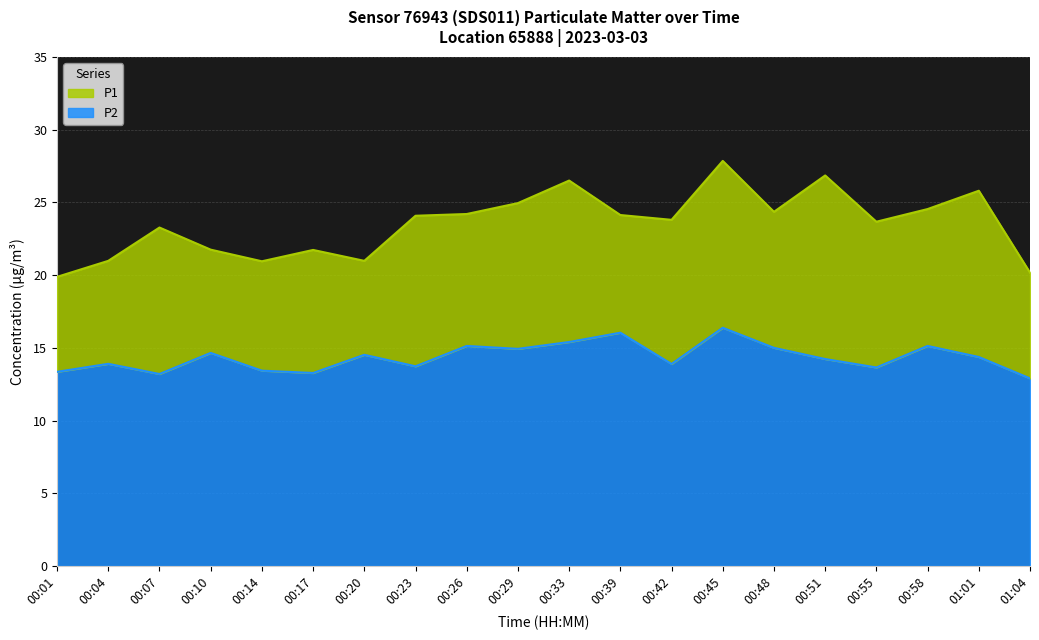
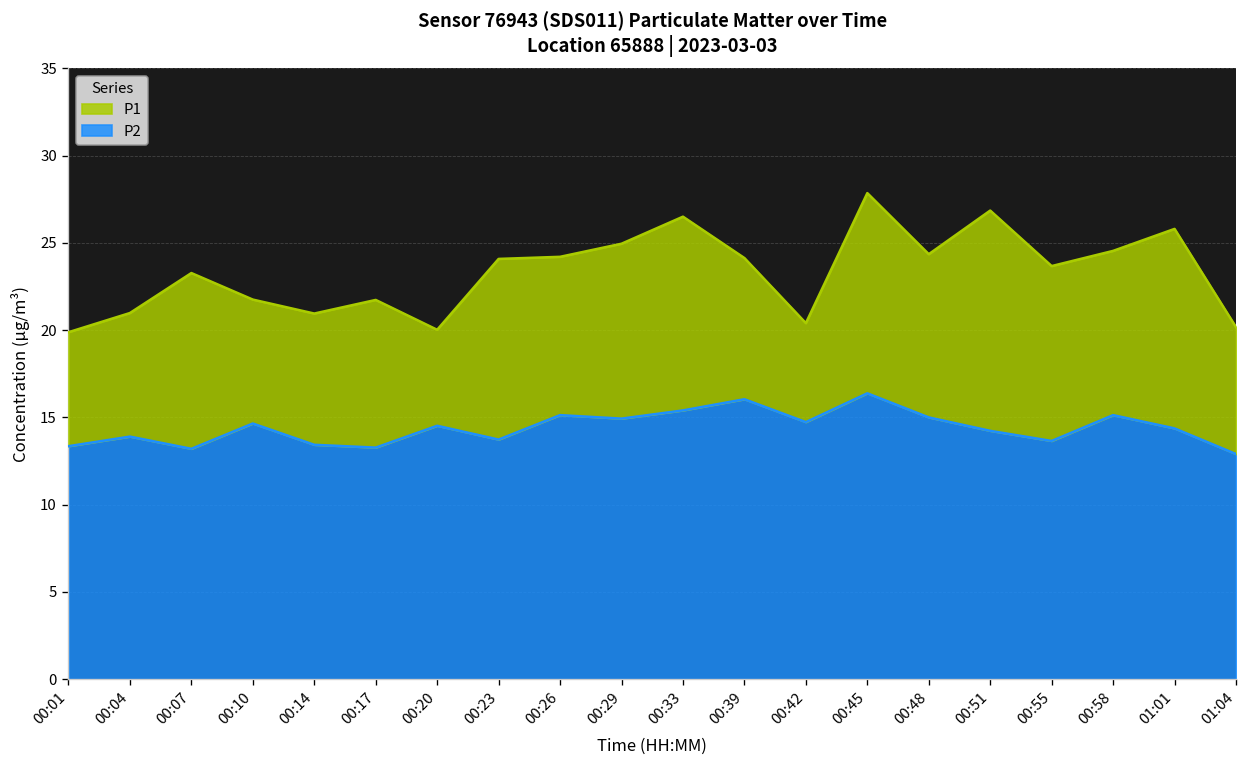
  {
    "P1": {
      "00:01": 19.9,
      "00:04": 21.0,
      "00:07": 23.3,
      "00:10": 21.8,
      "00:14": 21.0,
      "00:17": 21.7,
-     "00:20": 21.0,
+     "00:20": 20.0,
      "00:23": 24.1,
      "00:26": 24.2,
      "00:29": 25.0,
      "00:33": 26.5,
      "00:39": 24.1,
-     "00:42": 23.8,
+     "00:42": 20.4,
      "00:45": 27.9,
      "00:48": 24.4,
      "00:51": 26.9,
      "00:55": 23.7,
      "00:58": 24.5,
      "01:01": 25.8,
      "01:04": 20.2
    },
    "P2": {
      "00:01": 13.4,
      "00:04": 13.9,
      "00:07": 13.2,
      "00:10": 14.7,
      "00:14": 13.4,
      "00:17": 13.3,
      "00:20": 14.5,
      "00:23": 13.7,
      "00:26": 15.1,
      "00:29": 14.9,
      "00:33": 15.4,
      "00:39": 16.0,
-     "00:42": 13.9,
+     "00:42": 14.7,
      "00:45": 16.4,
      "00:48": 15.0,
      "00:51": 14.2,
      "00:55": 13.7,
      "00:58": 15.1,
      "01:01": 14.4,
      "01:04": 12.9
    }
  }
